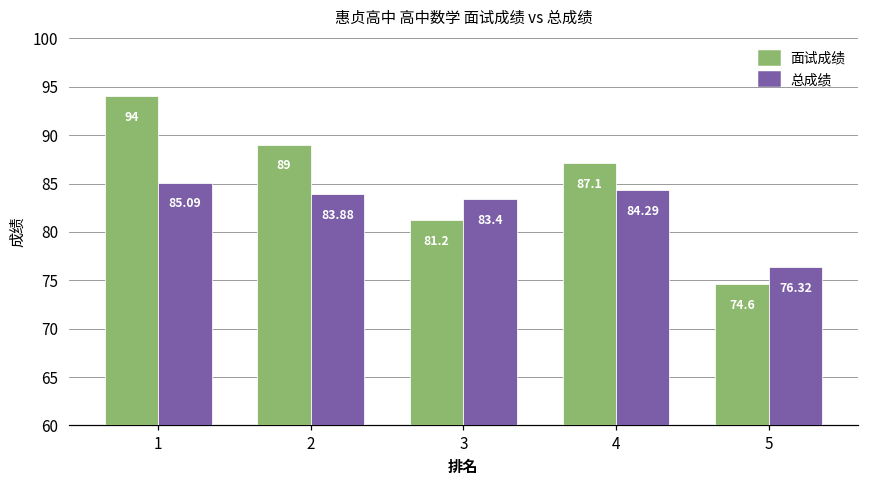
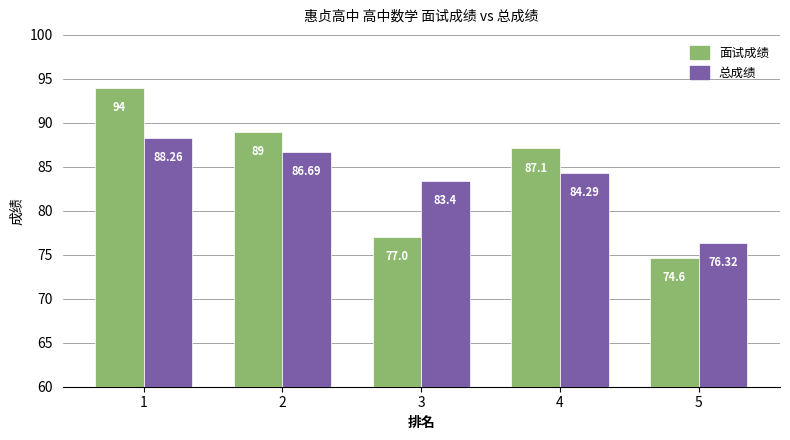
  {
    "面试成绩": {
      "1": 94,
      "2": 89,
-     "3": 81.2,
+     "3": 77.0,
      "4": 87.1,
      "5": 74.6
    },
    "总成绩": {
-     "1": 85.09,
-     "2": 83.88,
+     "1": 88.26,
+     "2": 86.69,
      "3": 83.4,
      "4": 84.29,
      "5": 76.32
    }
  }
